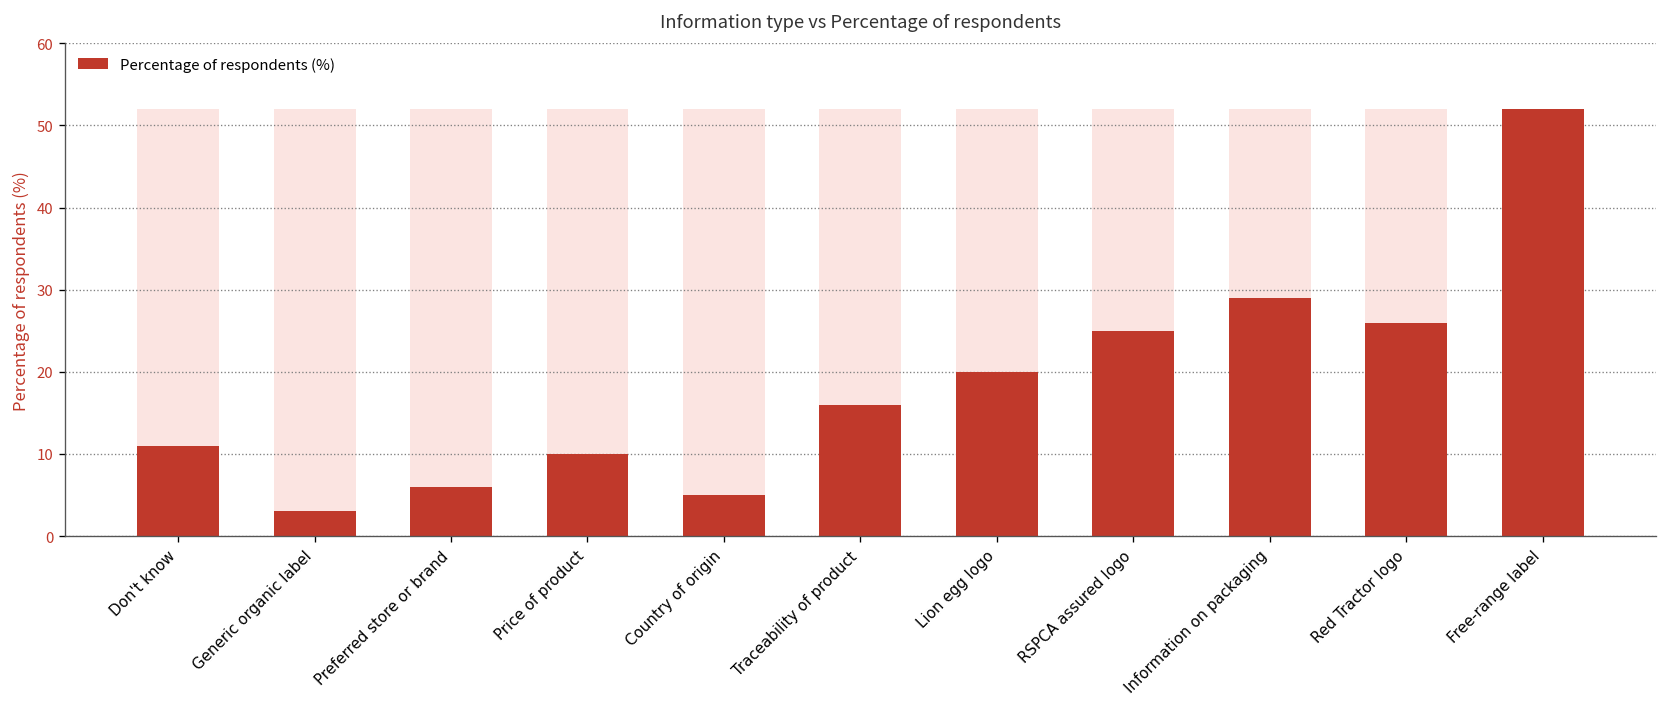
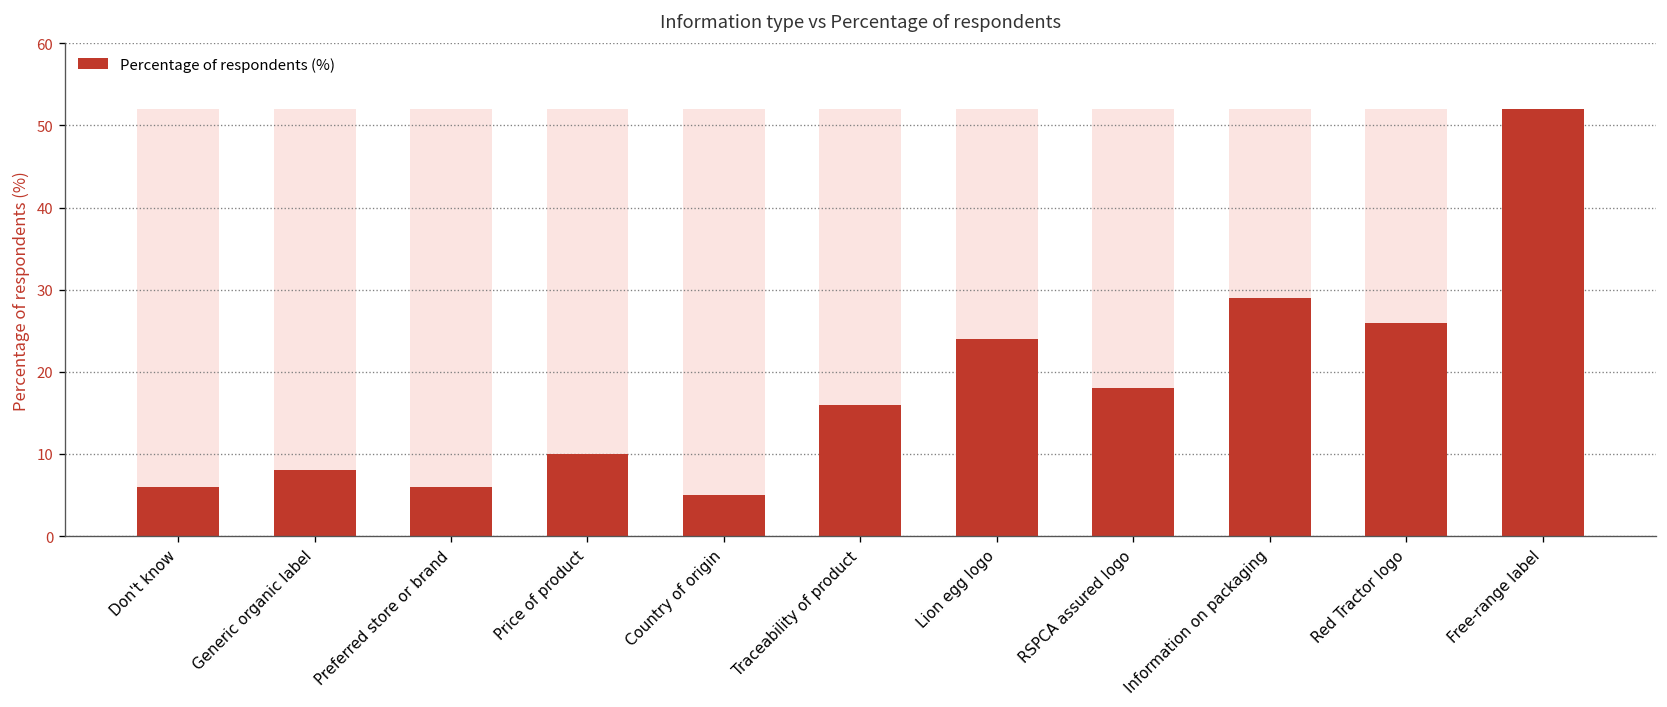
  {
    "Percentage of respondents (%)": {
-     "Don't know": 11,
-     "Generic organic label": 3,
-     "Lion egg logo": 20,
-     "RSPCA assured logo": 25,
+     "Don't know": 6,
+     "Generic organic label": 8,
+     "Lion egg logo": 24,
+     "RSPCA assured logo": 18,
      "Free-range label": 52
    }
  }
